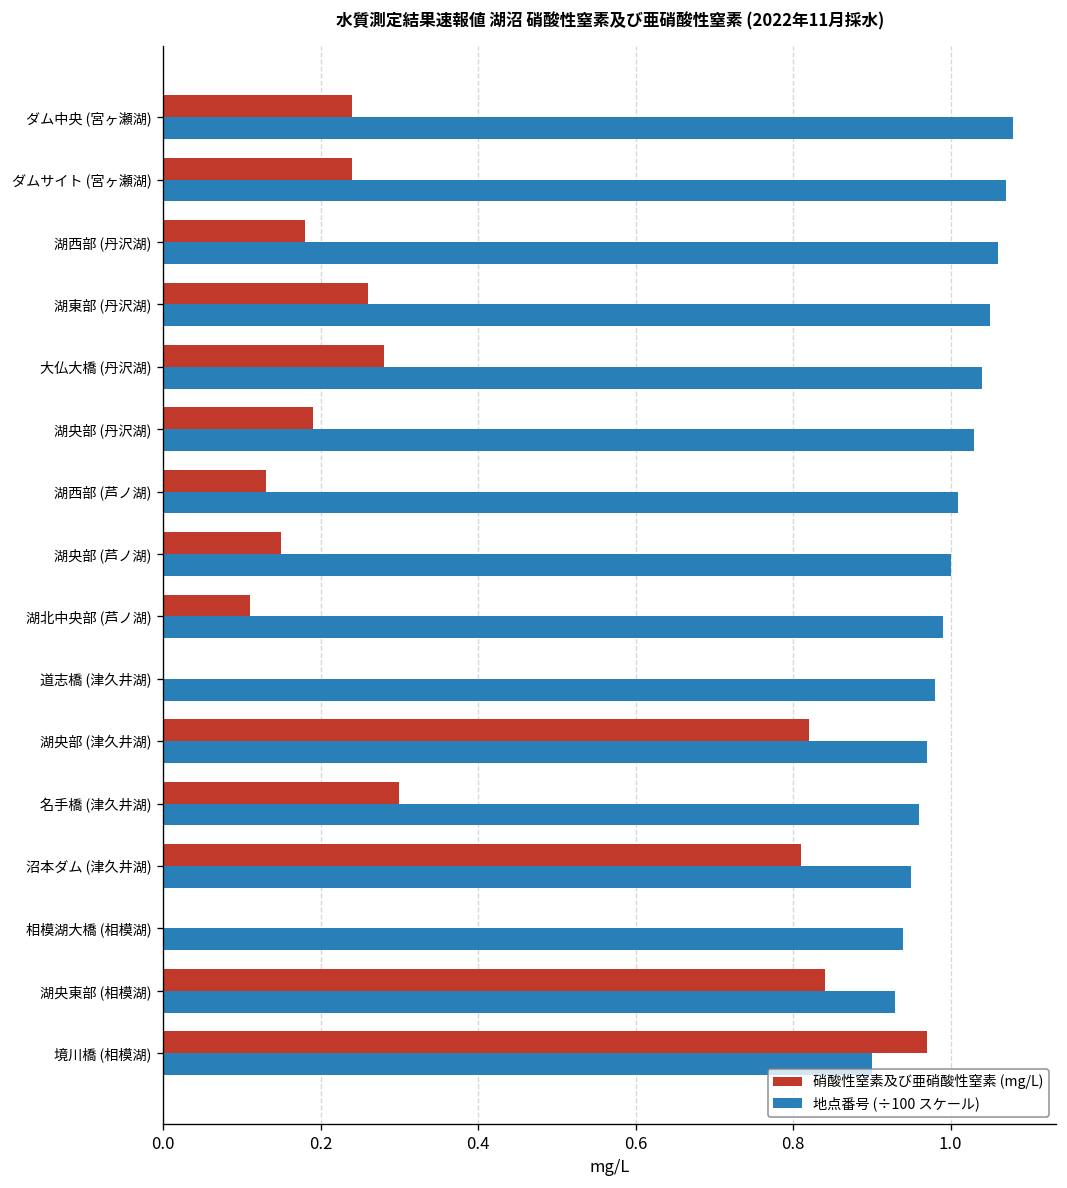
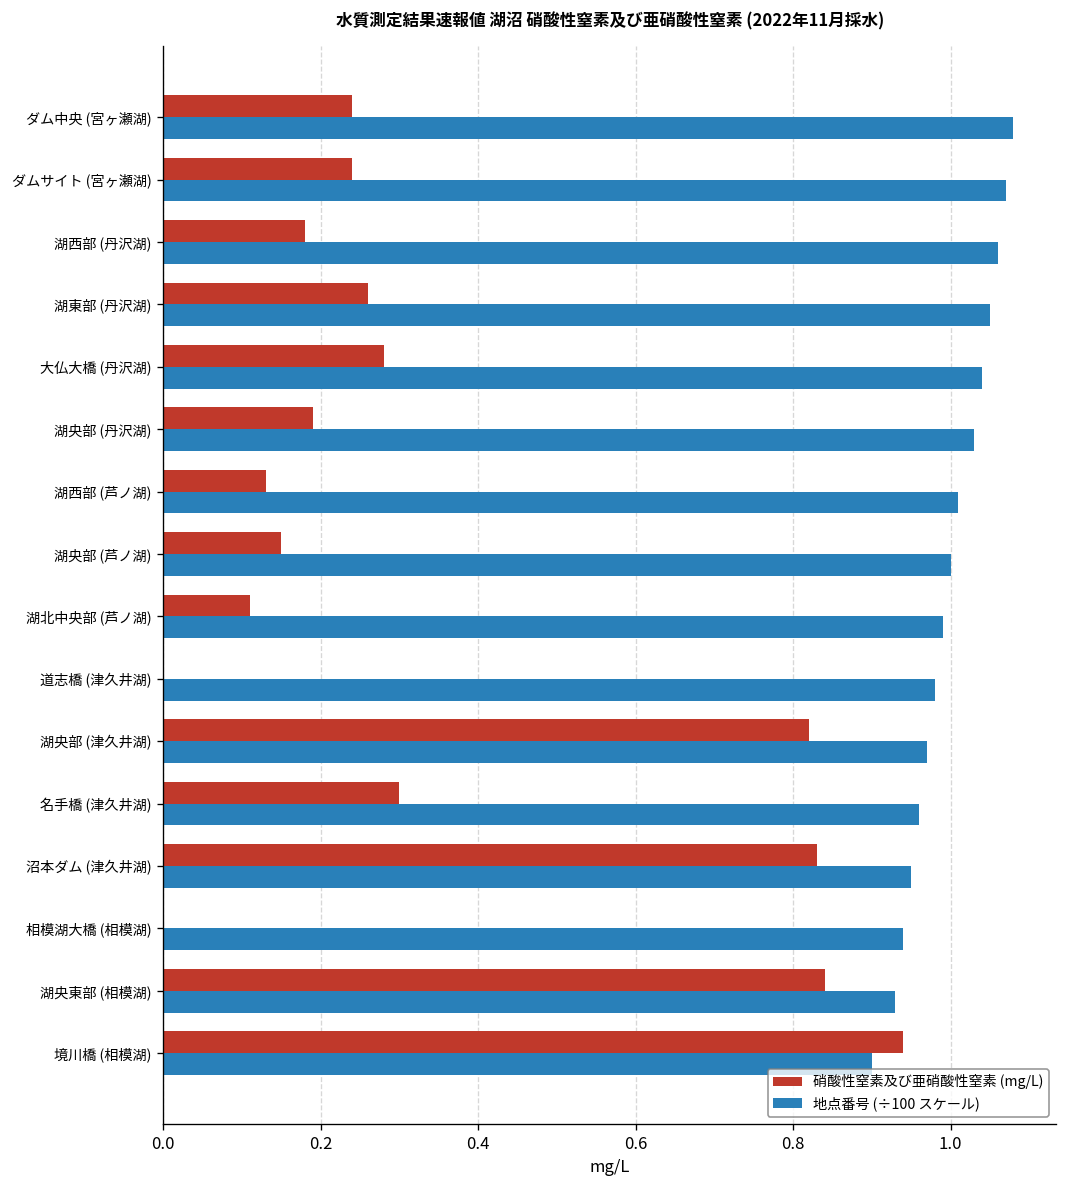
  {
    "硝酸性窒素及び亜硝酸性窒素 (mg/L)": {
      "ダム中央 (宮ヶ瀬湖)": 0.24,
      "ダムサイト (宮ヶ瀬湖)": 0.24,
      "湖西部 (丹沢湖)": 0.18,
      "湖東部 (丹沢湖)": 0.26,
      "大仏大橋 (丹沢湖)": 0.28,
      "湖央部 (丹沢湖)": 0.19,
      "湖西部 (芦ノ湖)": 0.13,
      "湖央部 (芦ノ湖)": 0.15,
      "湖北中央部 (芦ノ湖)": 0.11,
      "道志橋 (津久井湖)": 0.00,
      "湖央部 (津久井湖)": 0.82,
      "名手橋 (津久井湖)": 0.30,
-     "沼本ダム (津久井湖)": 0.81,
+     "沼本ダム (津久井湖)": 0.83,
      "相模湖大橋 (相模湖)": 0.00,
      "湖央東部 (相模湖)": 0.84,
-     "境川橋 (相模湖)": 0.97
+     "境川橋 (相模湖)": 0.94
    },
    "地点番号 (÷100 スケール)": {
      "ダム中央 (宮ヶ瀬湖)": 1.08,
      "ダムサイト (宮ヶ瀬湖)": 1.07,
      "湖西部 (丹沢湖)": 1.06,
      "湖東部 (丹沢湖)": 1.05,
      "大仏大橋 (丹沢湖)": 1.04,
      "湖央部 (丹沢湖)": 1.03,
      "湖西部 (芦ノ湖)": 1.01,
      "湖央部 (芦ノ湖)": 1.00,
      "湖北中央部 (芦ノ湖)": 0.99,
      "道志橋 (津久井湖)": 0.98,
      "湖央部 (津久井湖)": 0.97,
      "名手橋 (津久井湖)": 0.96,
      "沼本ダム (津久井湖)": 0.95,
      "相模湖大橋 (相模湖)": 0.94,
      "湖央東部 (相模湖)": 0.93,
      "境川橋 (相模湖)": 0.90
    }
  }
